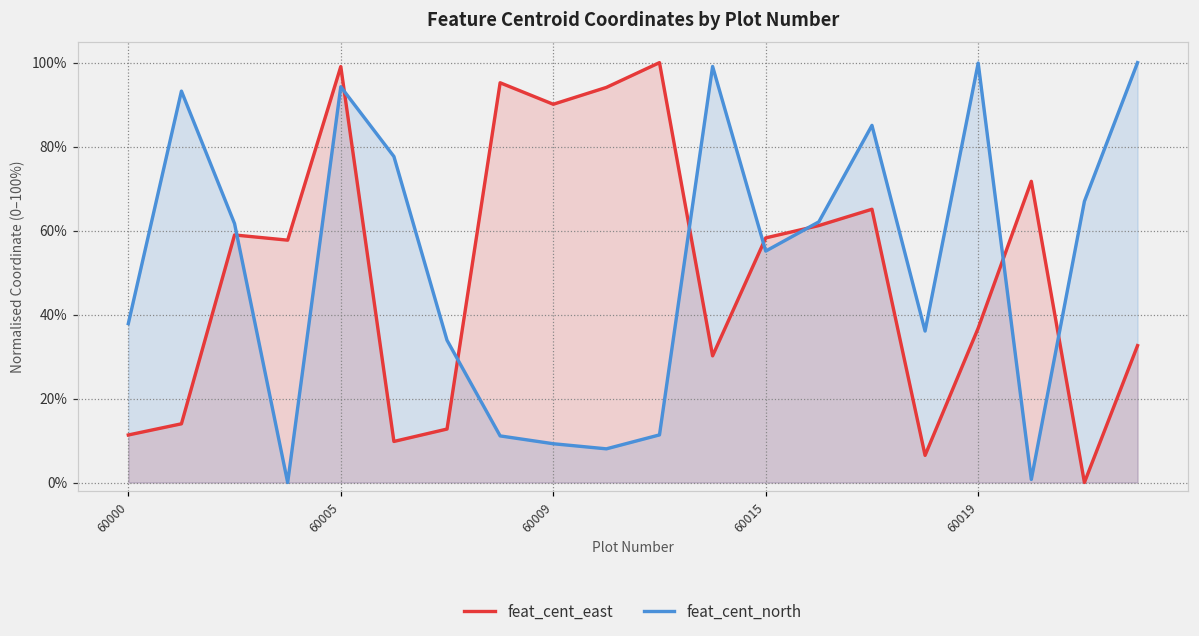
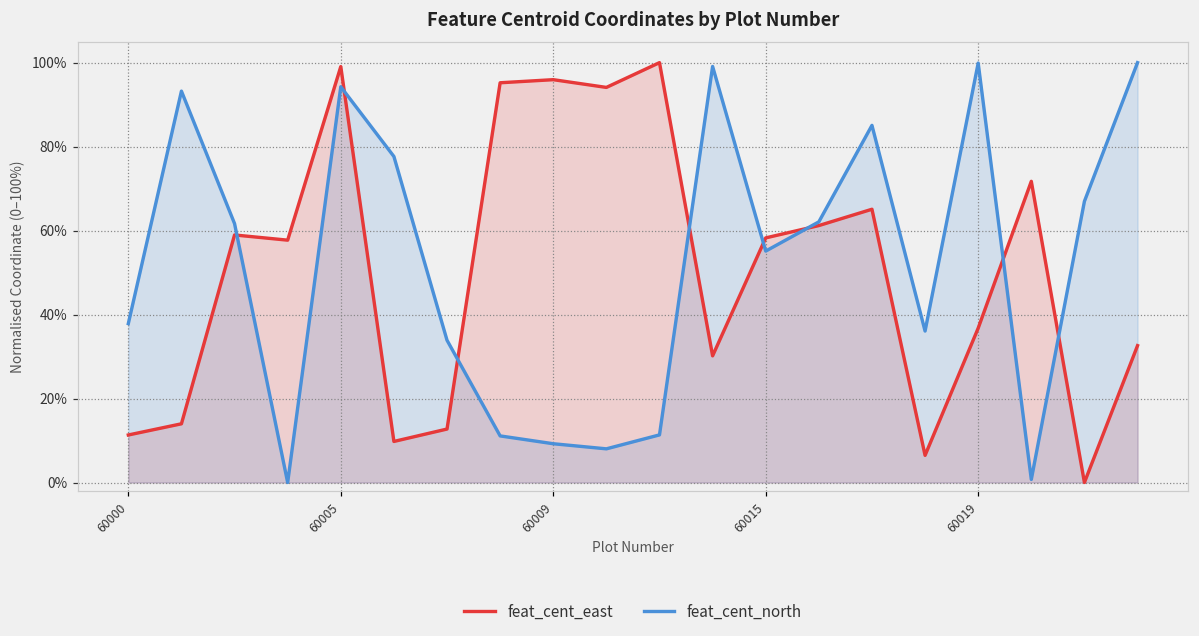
  {
    "feat_cent_east": {
      "60000": "11%",
      "60005": "99%",
-     "60009": "90%",
+     "60009": "96%",
      "60015": "58%",
      "60019": "37%"
    },
    "feat_cent_north": {
      "60000": "38%",
      "60005": "94%",
      "60009": "9%",
      "60015": "55%",
      "60019": "100%"
    }
  }
